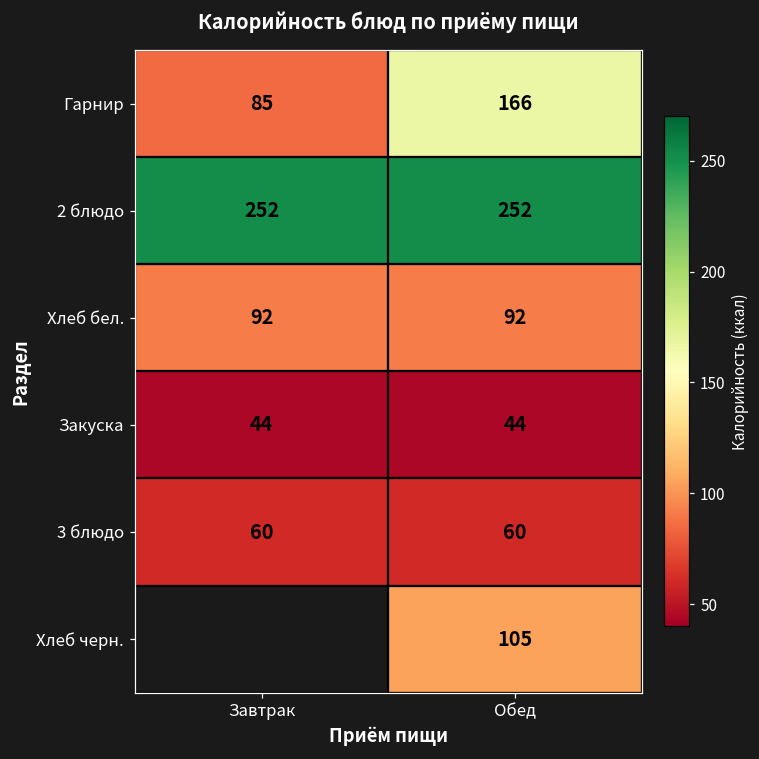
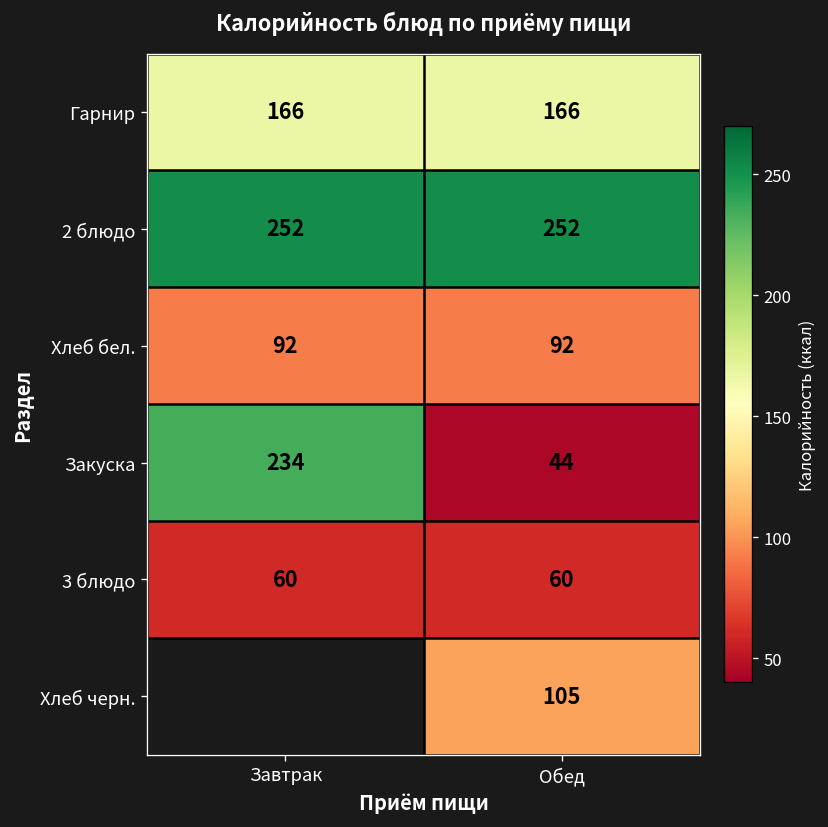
  {
    "Гарнир": {
-     "Завтрак": 85,
+     "Завтрак": 166,
      "Обед": 166
    },
    "2 блюдо": {
      "Завтрак": 252,
      "Обед": 252
    },
    "Хлеб бел.": {
      "Завтрак": 92,
      "Обед": 92
    },
    "Закуска": {
-     "Завтрак": 44,
+     "Завтрак": 234,
      "Обед": 44
    },
    "3 блюдо": {
      "Завтрак": 60,
      "Обед": 60
    },
    "Хлеб черн.": {
      "Обед": 105
    }
  }
